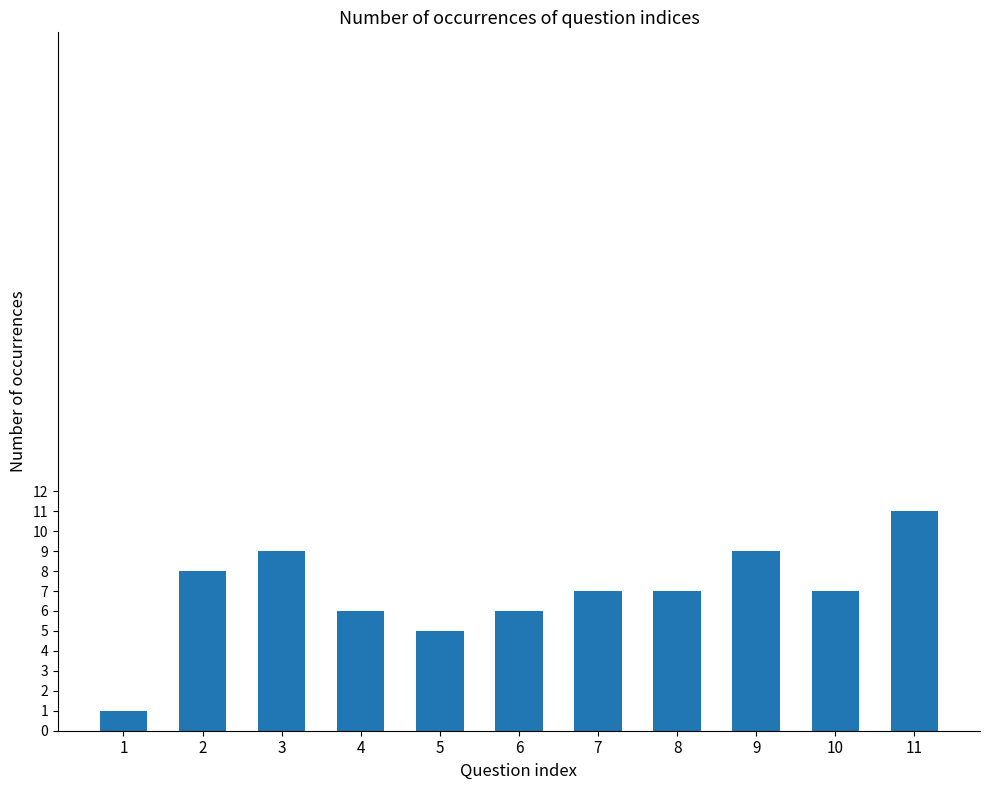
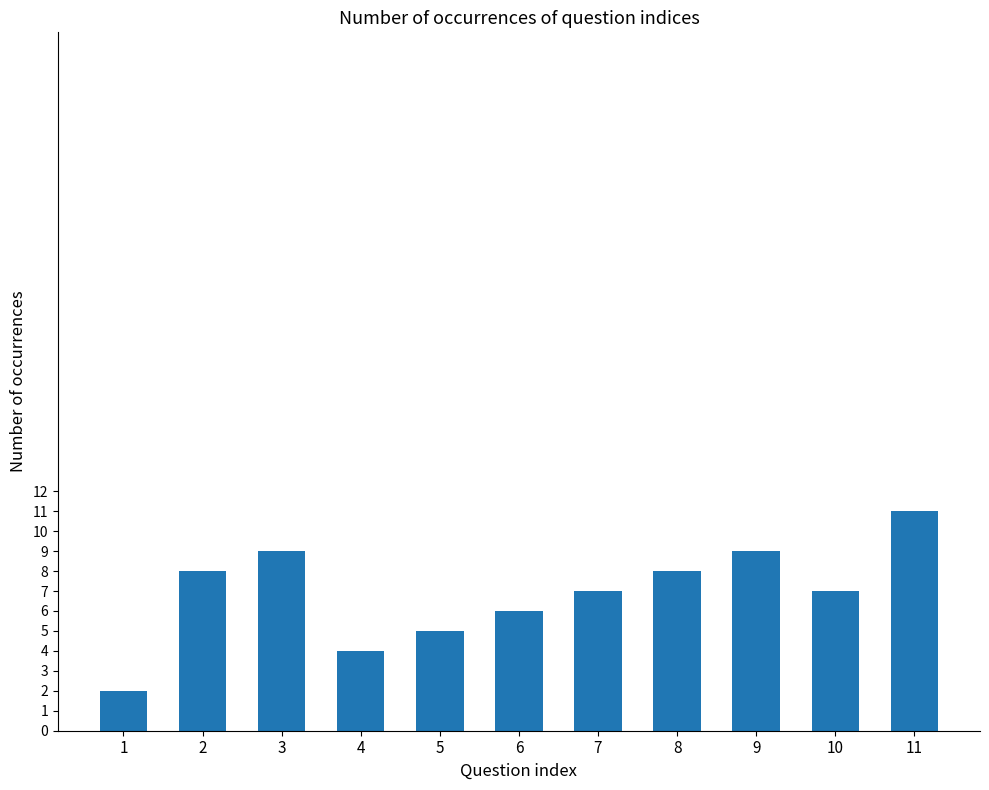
  {
-   "1": 1,
+   "1": 2,
    "2": 8,
    "3": 9,
-   "4": 6,
+   "4": 4,
    "5": 5,
    "6": 6,
    "7": 7,
-   "8": 7,
+   "8": 8,
    "9": 9,
    "10": 7,
    "11": 11
  }
